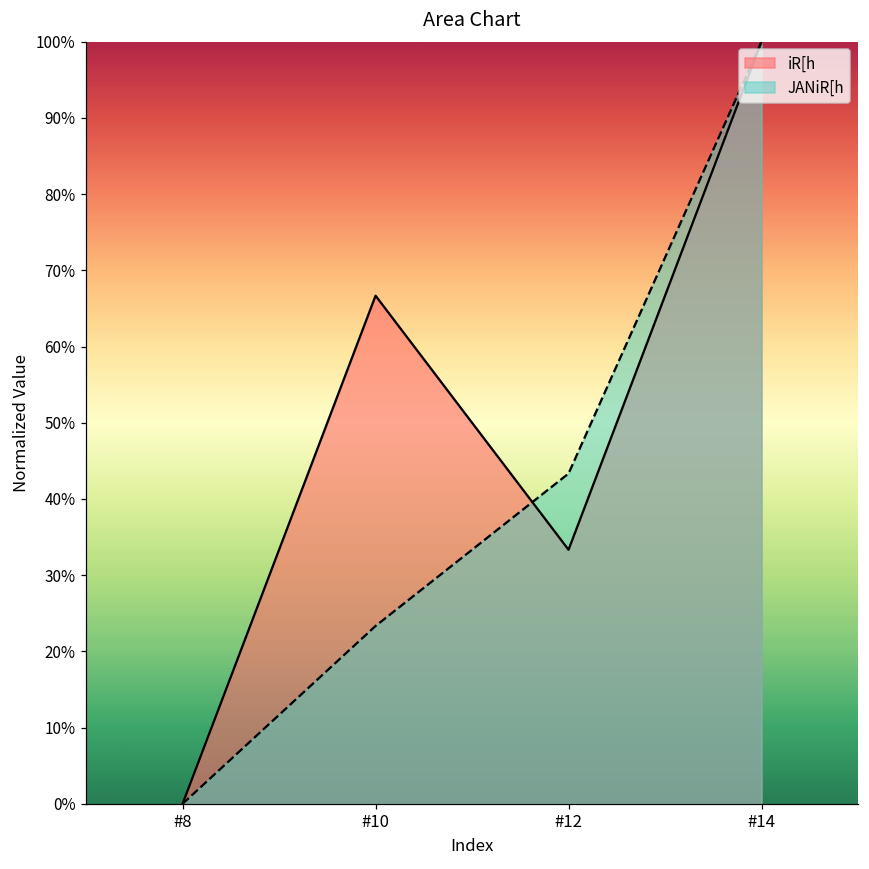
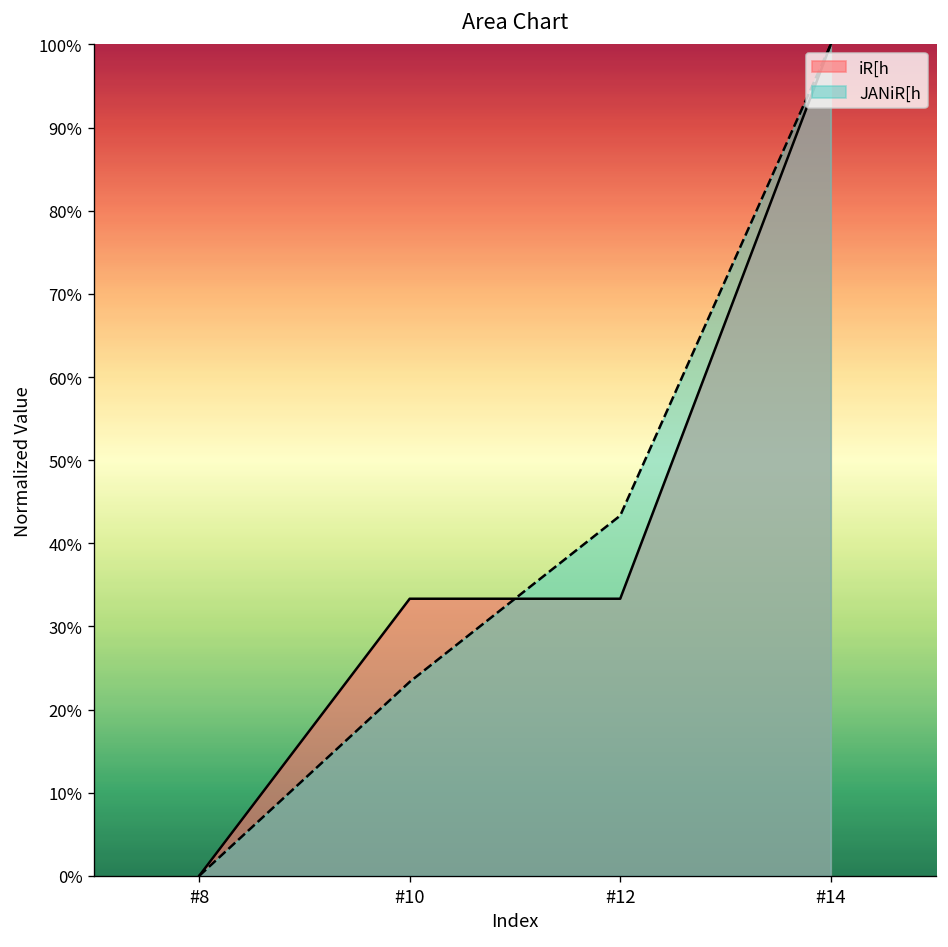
  {
    "iR[h": {
-     "#10": "67%",
+     "#10": "33%",
      "#12": "33%"
    },
    "JANiR[h": {
      "#10": "23%",
      "#12": "43%"
    }
  }
